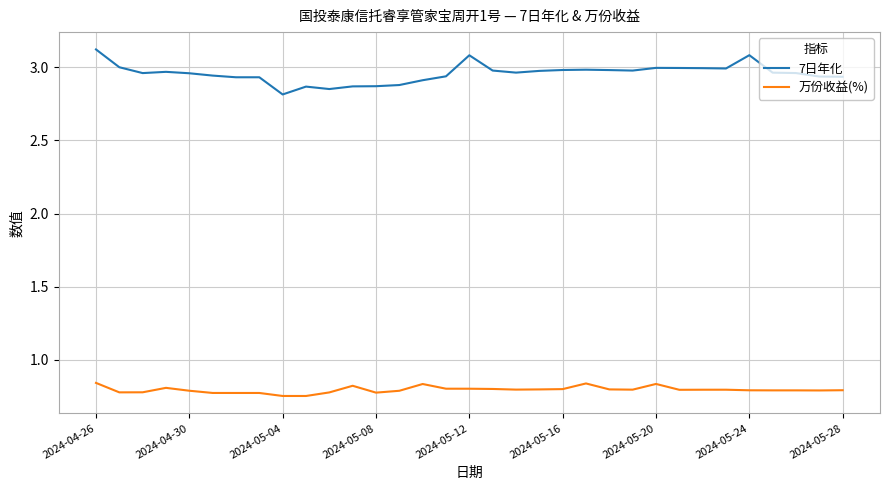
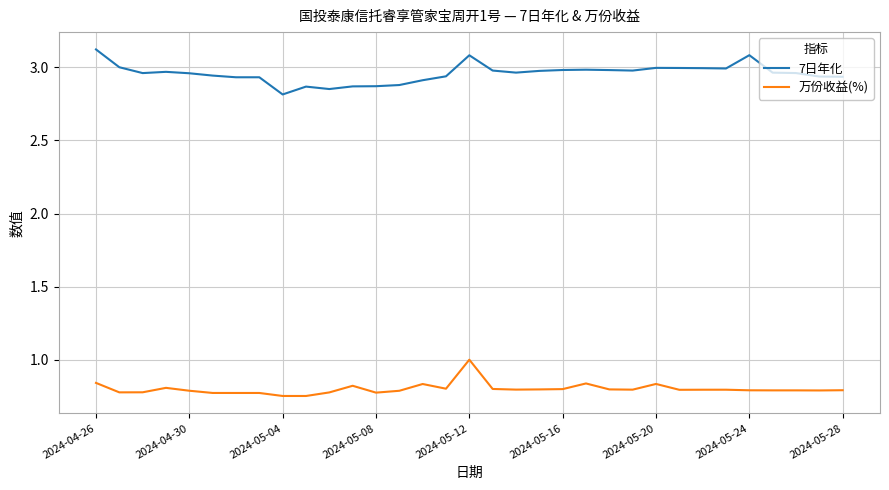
  {
    "7日年化": {
      "2024-04-26": 3.12,
      "2024-04-30": 2.96,
      "2024-05-04": 2.81,
      "2024-05-08": 2.87,
      "2024-05-12": 3.08,
      "2024-05-16": 2.98,
      "2024-05-20": 3.00,
      "2024-05-24": 3.08
    },
    "万份收益(%)": {
      "2024-04-26": 0.84,
      "2024-04-30": 0.79,
      "2024-05-04": 0.75,
      "2024-05-08": 0.78,
-     "2024-05-12": 0.80,
+     "2024-05-12": 1.00,
      "2024-05-16": 0.80,
      "2024-05-20": 0.84,
      "2024-05-24": 0.79,
      "2024-05-28": 0.79
    }
  }
